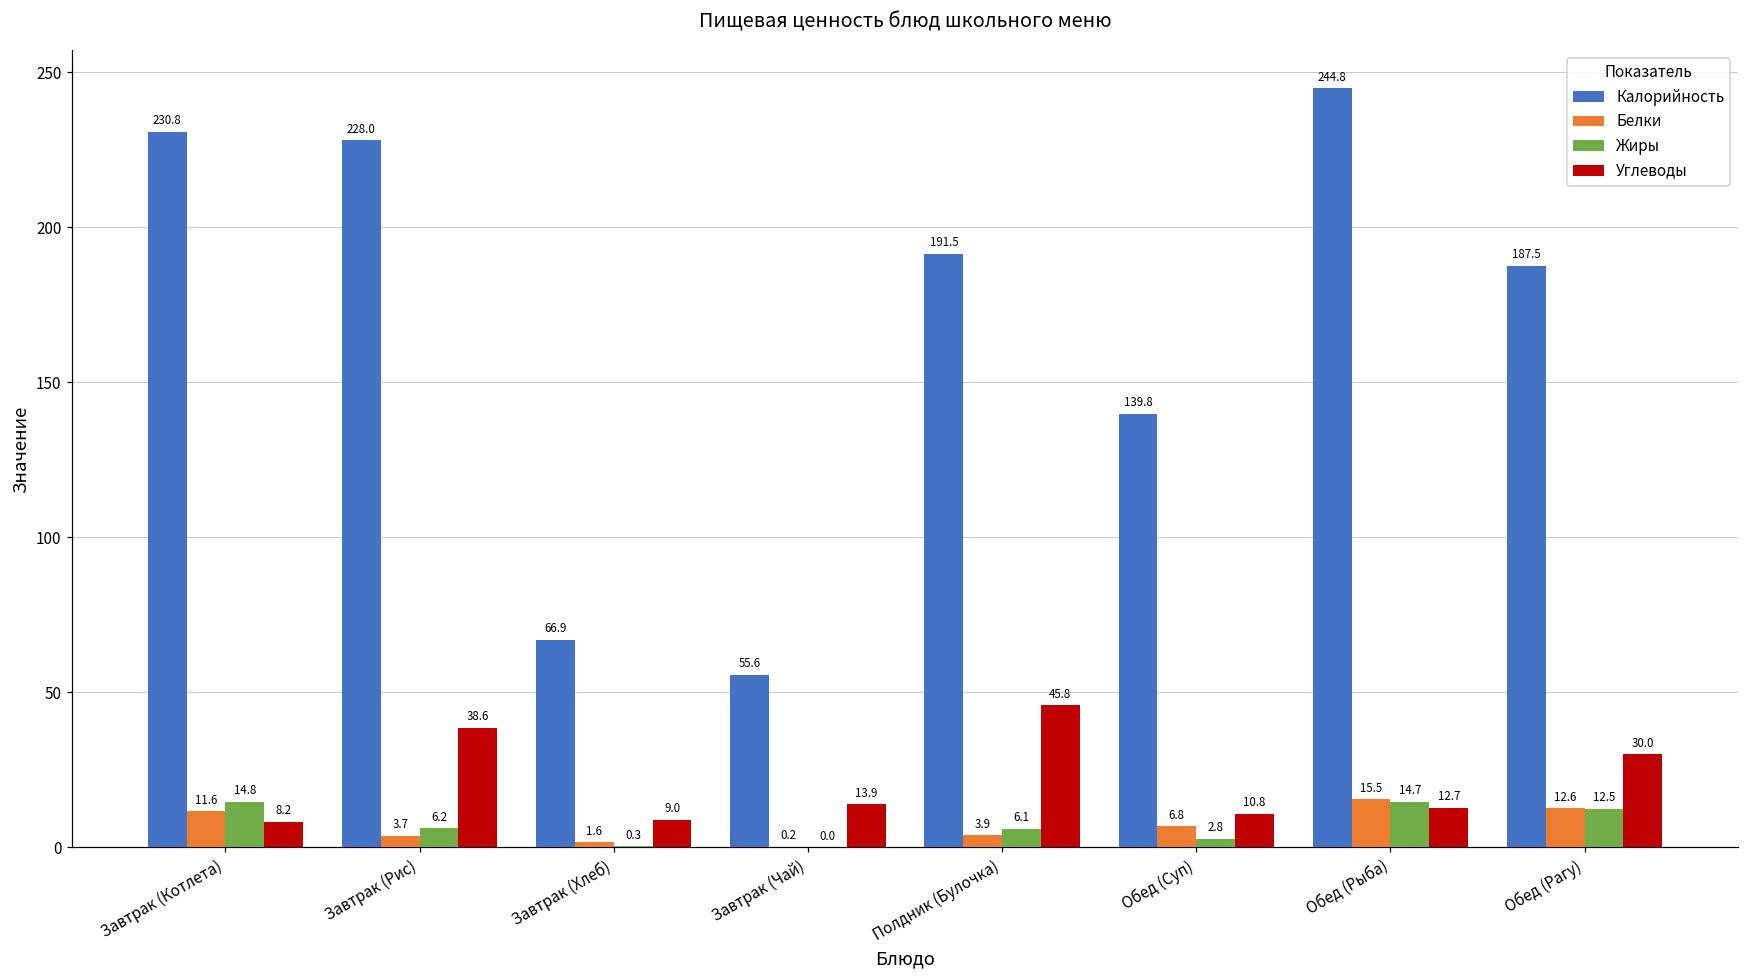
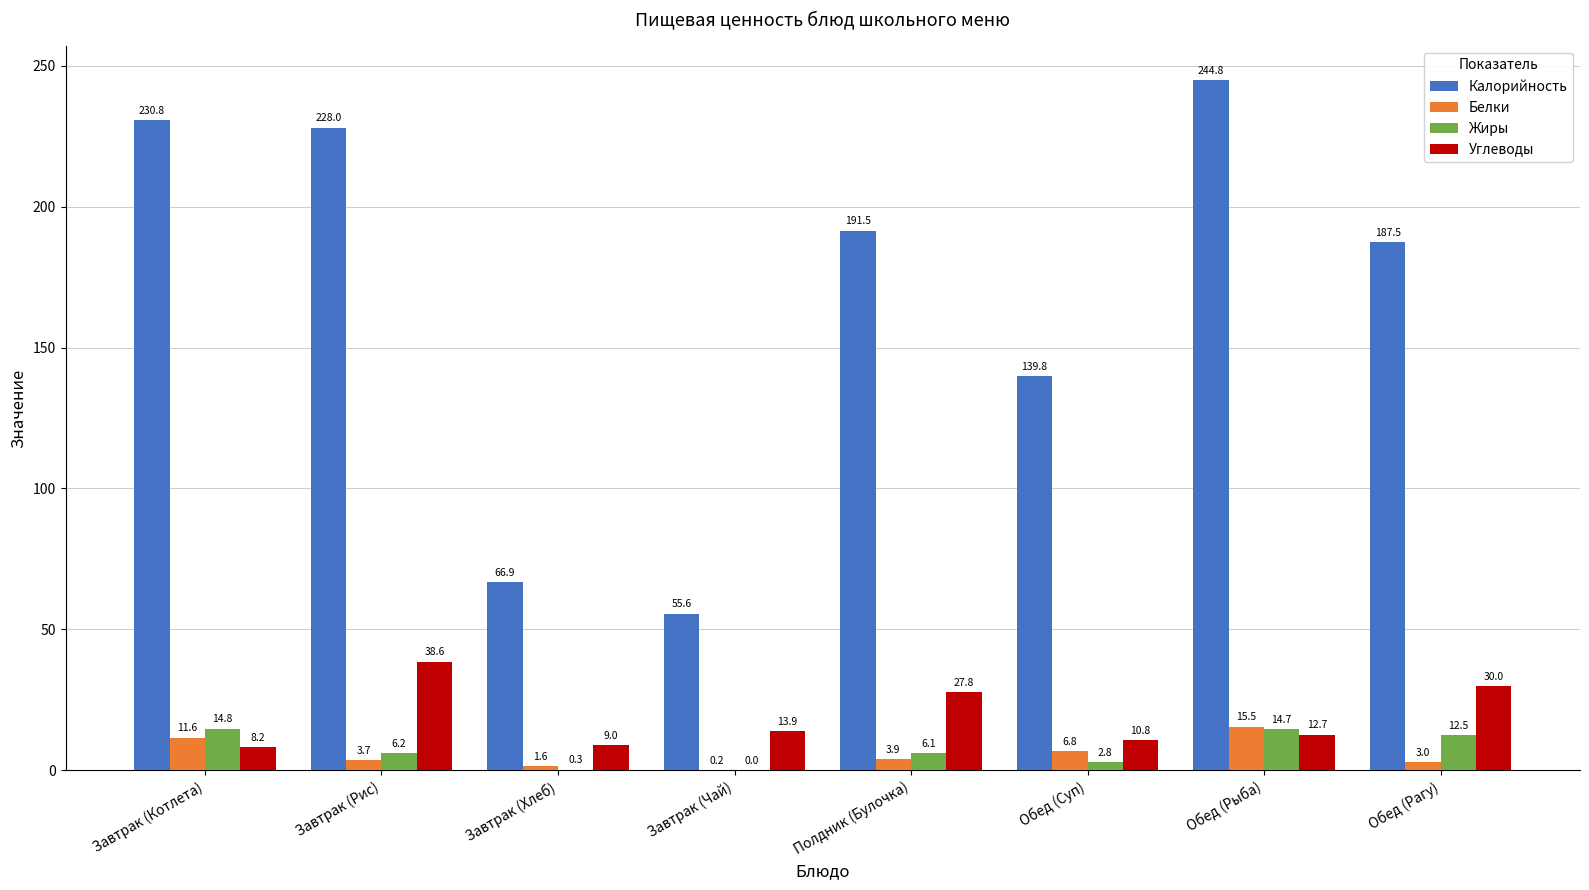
  {
    "Калорийность": {
      "Завтрак (Котлета)": 230.8,
      "Завтрак (Рис)": 228.0,
      "Завтрак (Хлеб)": 66.9,
      "Завтрак (Чай)": 55.6,
      "Полдник (Булочка)": 191.5,
      "Обед (Суп)": 139.8,
      "Обед (Рыба)": 244.8,
      "Обед (Рагу)": 187.5
    },
    "Белки": {
      "Завтрак (Котлета)": 11.6,
      "Завтрак (Рис)": 3.7,
      "Завтрак (Хлеб)": 1.6,
      "Завтрак (Чай)": 0.2,
      "Полдник (Булочка)": 3.9,
      "Обед (Суп)": 6.8,
      "Обед (Рыба)": 15.5,
-     "Обед (Рагу)": 12.6
+     "Обед (Рагу)": 3.0
    },
    "Жиры": {
      "Завтрак (Котлета)": 14.8,
      "Завтрак (Рис)": 6.2,
      "Завтрак (Хлеб)": 0.3,
      "Завтрак (Чай)": 0.0,
      "Полдник (Булочка)": 6.1,
      "Обед (Суп)": 2.8,
      "Обед (Рыба)": 14.7,
      "Обед (Рагу)": 12.5
    },
    "Углеводы": {
      "Завтрак (Котлета)": 8.2,
      "Завтрак (Рис)": 38.6,
      "Завтрак (Хлеб)": 9.0,
      "Завтрак (Чай)": 13.9,
-     "Полдник (Булочка)": 45.8,
+     "Полдник (Булочка)": 27.8,
      "Обед (Суп)": 10.8,
      "Обед (Рыба)": 12.7,
      "Обед (Рагу)": 30.0
    }
  }
